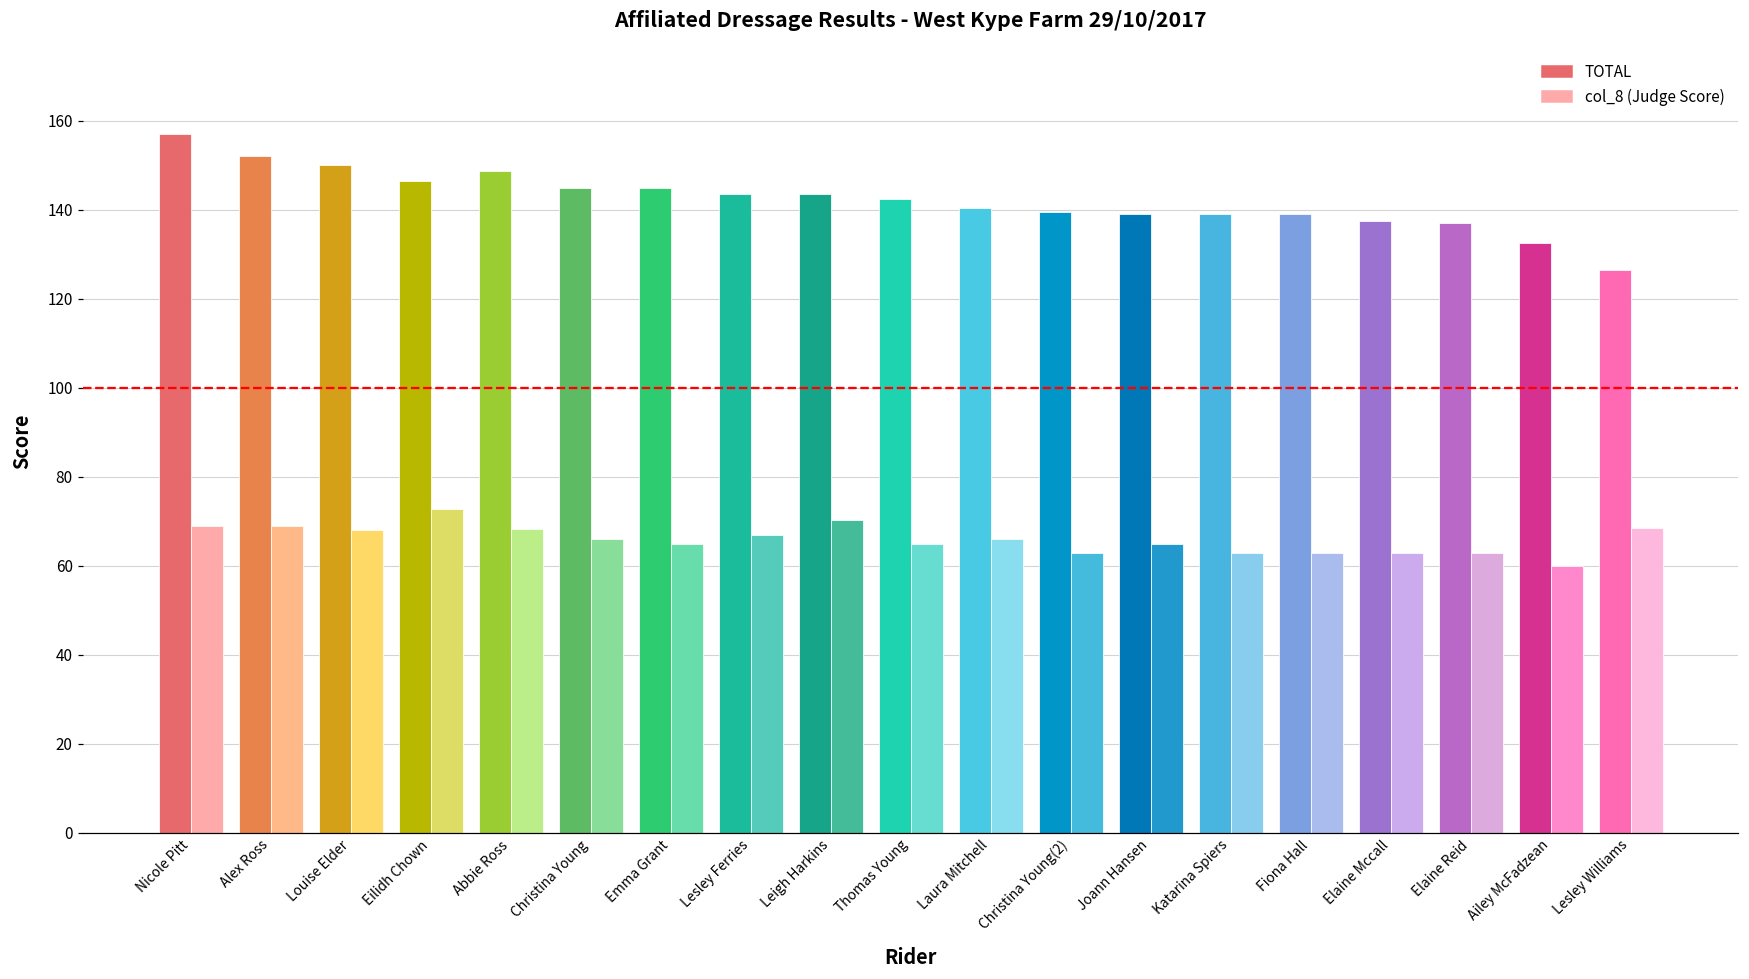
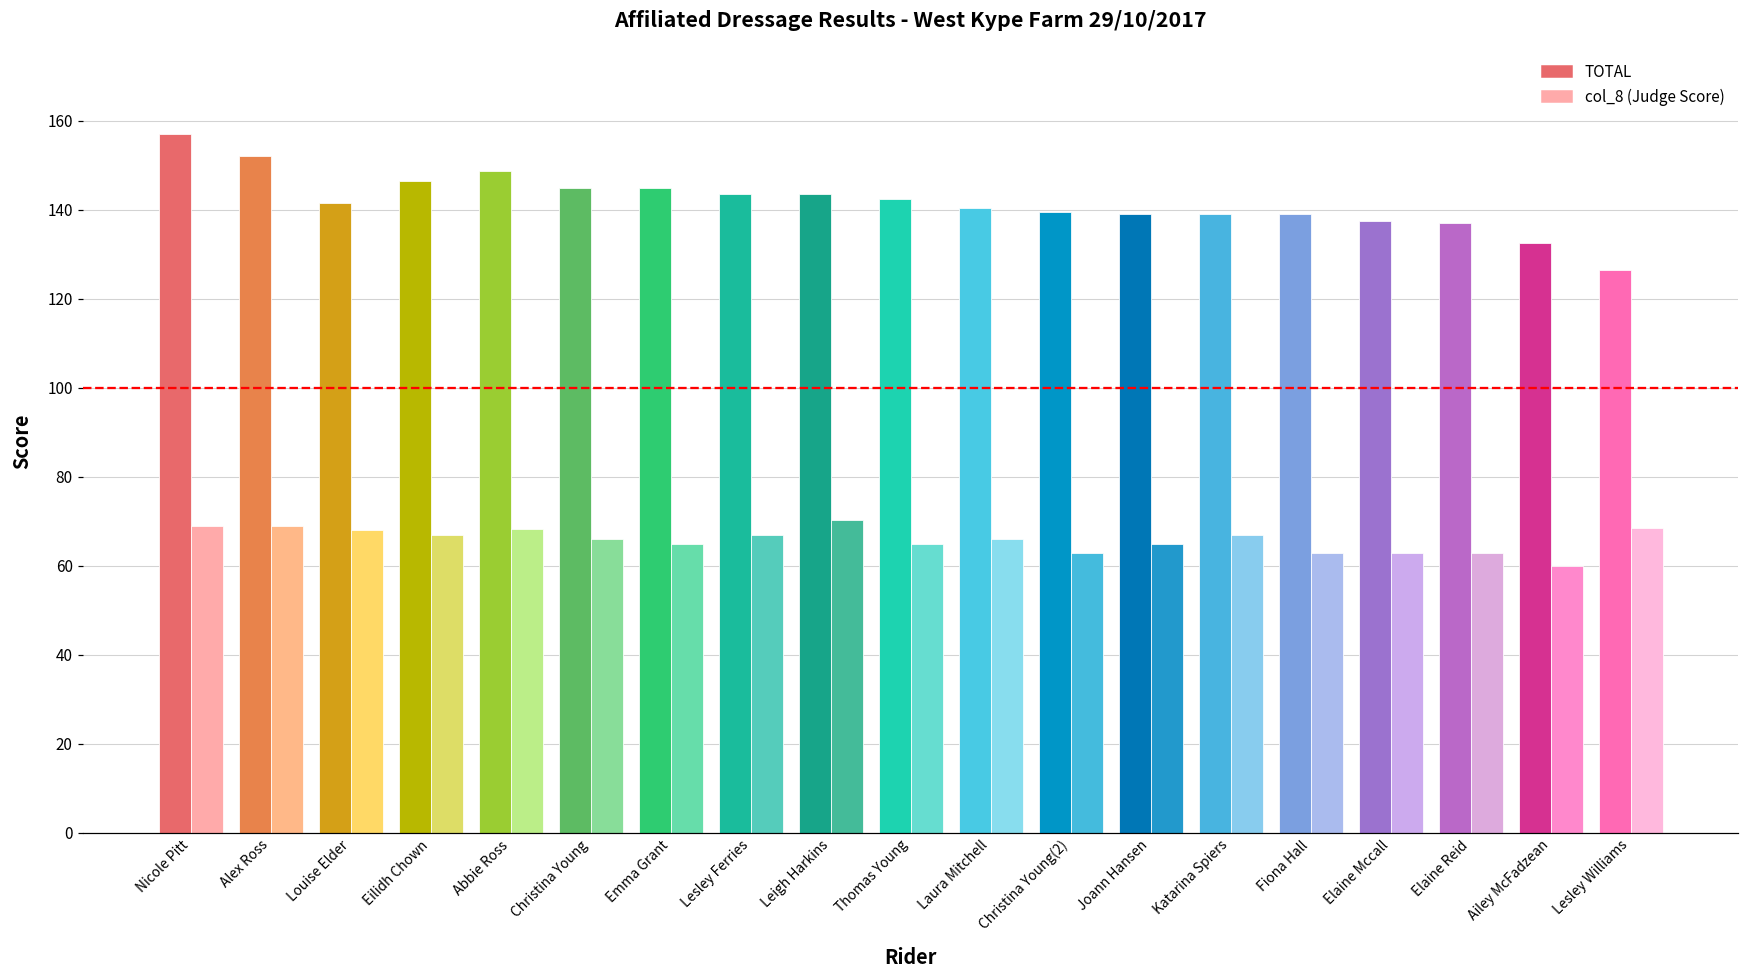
  {
    "TOTAL": {
      "Nicole Pitt": 157,
      "Alex Ross": 152,
-     "Louise Elder": 150,
+     "Louise Elder": 142,
      "Eilidh Chown": 147,
      "Abbie Ross": 149,
      "Christina Young": 145,
      "Emma Grant": 145,
      "Lesley Ferries": 144,
      "Leigh Harkins": 144,
      "Thomas Young": 143,
      "Laura Mitchell": 141,
      "Christina Young(2)": 140,
      "Joann Hansen": 139,
      "Katarina Spiers": 139,
      "Fiona Hall": 139,
      "Elaine Mccall": 138,
      "Elaine Reid": 137,
      "Ailey McFadzean": 133,
      "Lesley Williams": 127
    },
    "col_8 (Judge Score)": {
      "Nicole Pitt": 69,
      "Alex Ross": 69,
      "Louise Elder": 68,
-     "Eilidh Chown": 73,
+     "Eilidh Chown": 67,
      "Abbie Ross": 68,
      "Christina Young": 66,
      "Emma Grant": 65,
      "Lesley Ferries": 67,
      "Leigh Harkins": 70,
      "Thomas Young": 65,
      "Laura Mitchell": 66,
      "Christina Young(2)": 63,
      "Joann Hansen": 65,
-     "Katarina Spiers": 63,
+     "Katarina Spiers": 67,
      "Fiona Hall": 63,
      "Elaine Mccall": 63,
      "Elaine Reid": 63,
      "Ailey McFadzean": 60,
      "Lesley Williams": 69
    }
  }
